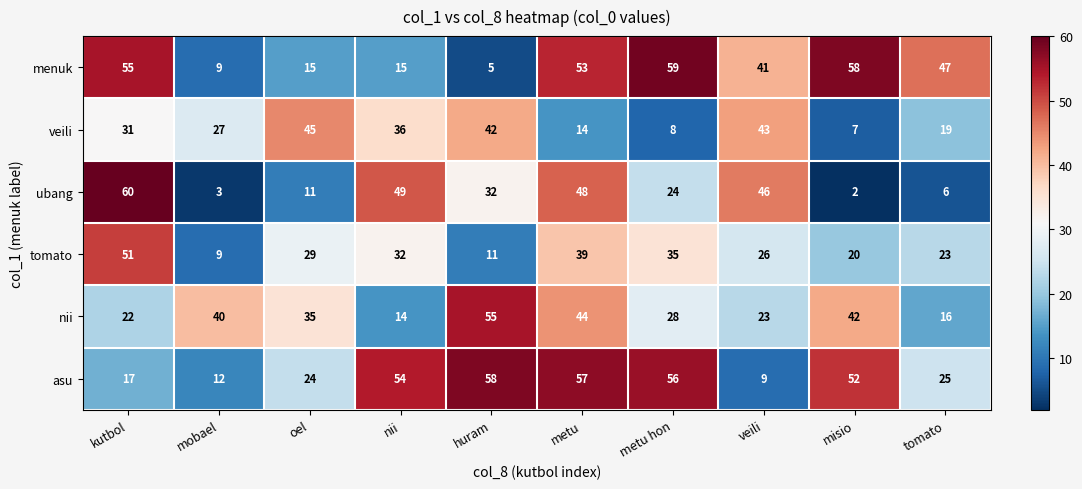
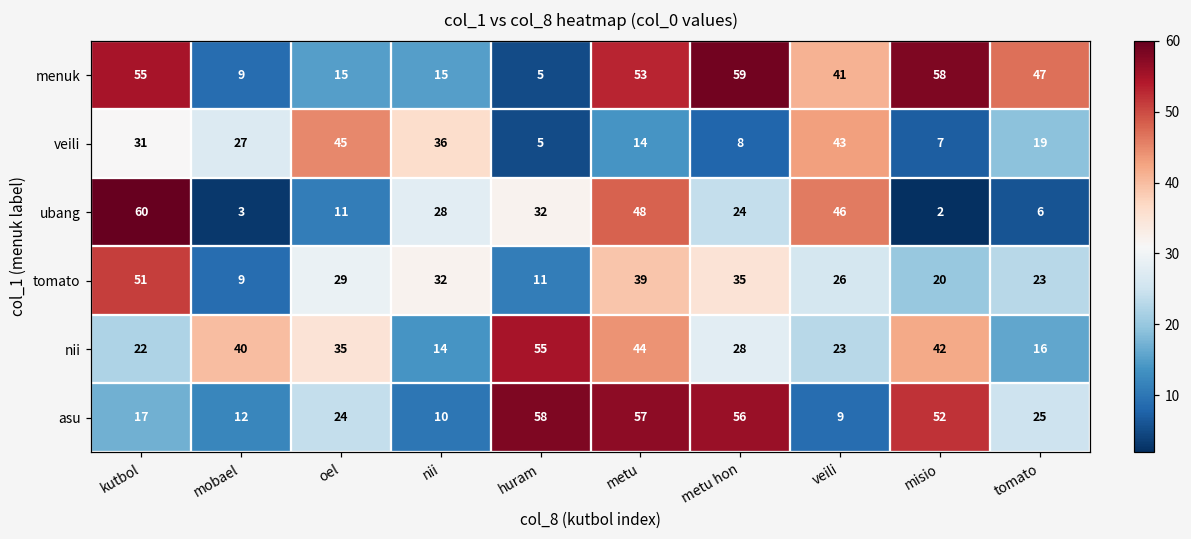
  {
    "menuk": {
      "kutbol": 55,
      "mobael": 9,
      "oel": 15,
      "nii": 15,
      "huram": 5,
      "metu": 53,
      "metu hon": 59,
      "veili": 41,
      "misio": 58,
      "tomato": 47
    },
    "veili": {
      "kutbol": 31,
      "mobael": 27,
      "oel": 45,
      "nii": 36,
-     "huram": 42,
+     "huram": 5,
      "metu": 14,
      "metu hon": 8,
      "veili": 43,
      "misio": 7,
      "tomato": 19
    },
    "ubang": {
      "kutbol": 60,
      "mobael": 3,
      "oel": 11,
-     "nii": 49,
+     "nii": 28,
      "huram": 32,
      "metu": 48,
      "metu hon": 24,
      "veili": 46,
      "misio": 2,
      "tomato": 6
    },
    "tomato": {
      "kutbol": 51,
      "mobael": 9,
      "oel": 29,
      "nii": 32,
      "huram": 11,
      "metu": 39,
      "metu hon": 35,
      "veili": 26,
      "misio": 20,
      "tomato": 23
    },
    "nii": {
      "kutbol": 22,
      "mobael": 40,
      "oel": 35,
      "nii": 14,
      "huram": 55,
      "metu": 44,
      "metu hon": 28,
      "veili": 23,
      "misio": 42,
      "tomato": 16
    },
    "asu": {
      "kutbol": 17,
      "mobael": 12,
      "oel": 24,
-     "nii": 54,
+     "nii": 10,
      "huram": 58,
      "metu": 57,
      "metu hon": 56,
      "veili": 9,
      "misio": 52,
      "tomato": 25
    }
  }
